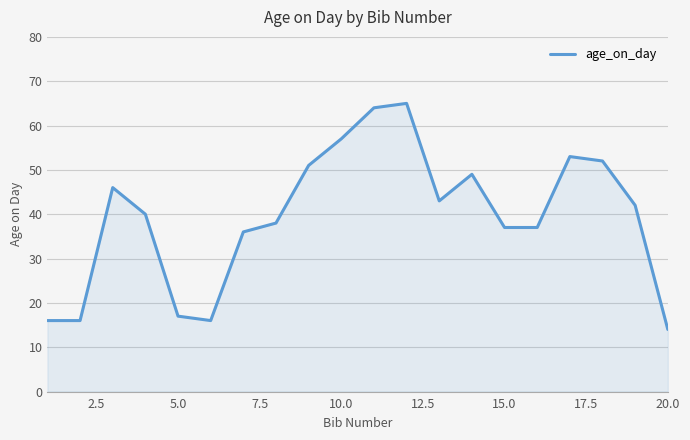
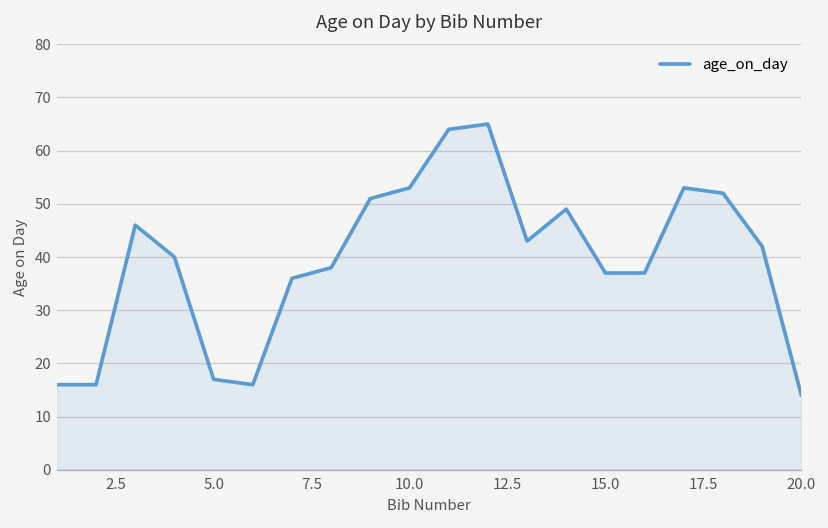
  {
    "5.0": 17,
-   "10.0": 57,
+   "10.0": 53,
    "15.0": 37,
    "20.0": 14
  }
